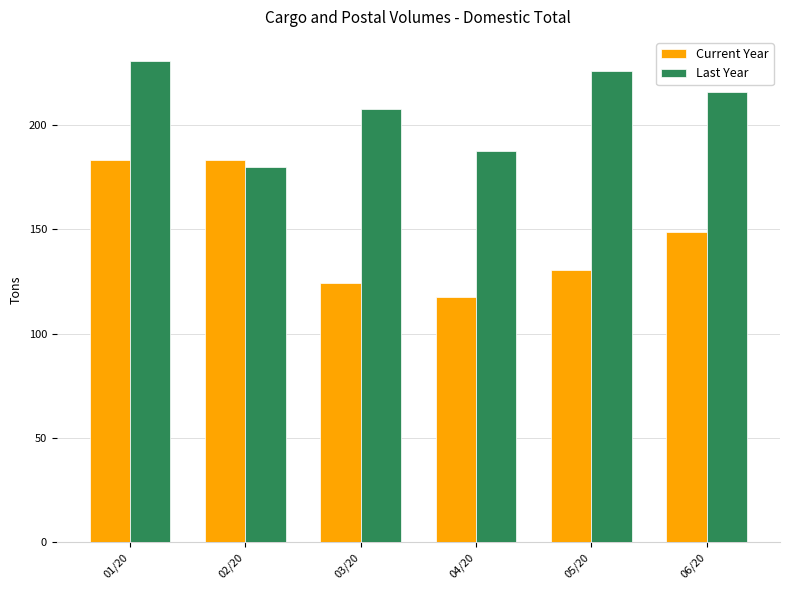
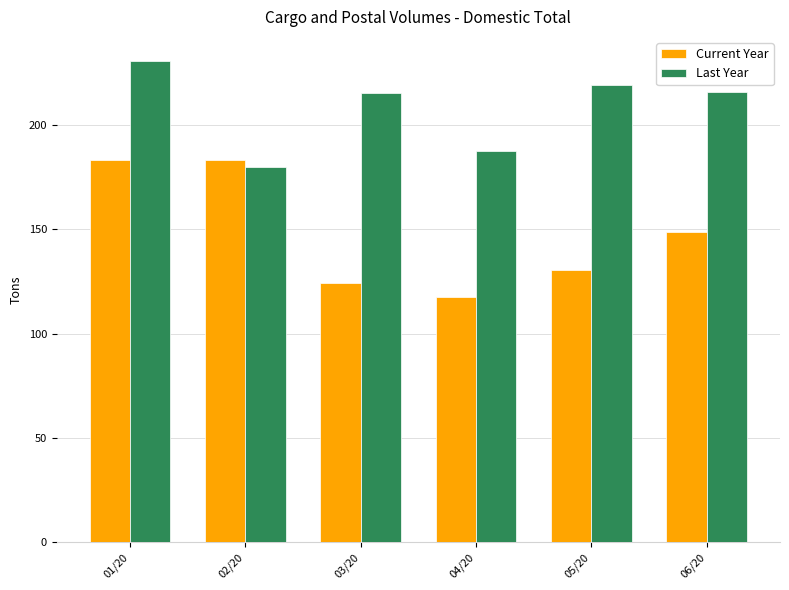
  {
    "Current Year": {
      "01/20": 183,
      "02/20": 183,
      "03/20": 124,
      "04/20": 118,
      "05/20": 130,
      "06/20": 149
    },
    "Last Year": {
      "01/20": 231,
      "02/20": 180,
-     "03/20": 208,
+     "03/20": 215,
      "04/20": 188,
-     "05/20": 226,
+     "05/20": 219,
      "06/20": 216
    }
  }
